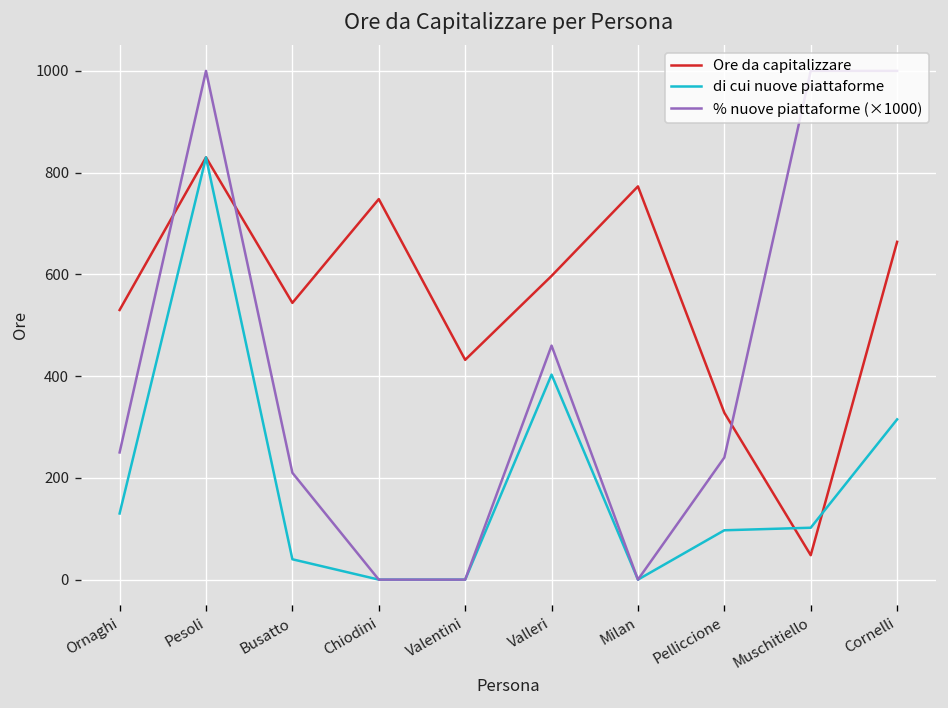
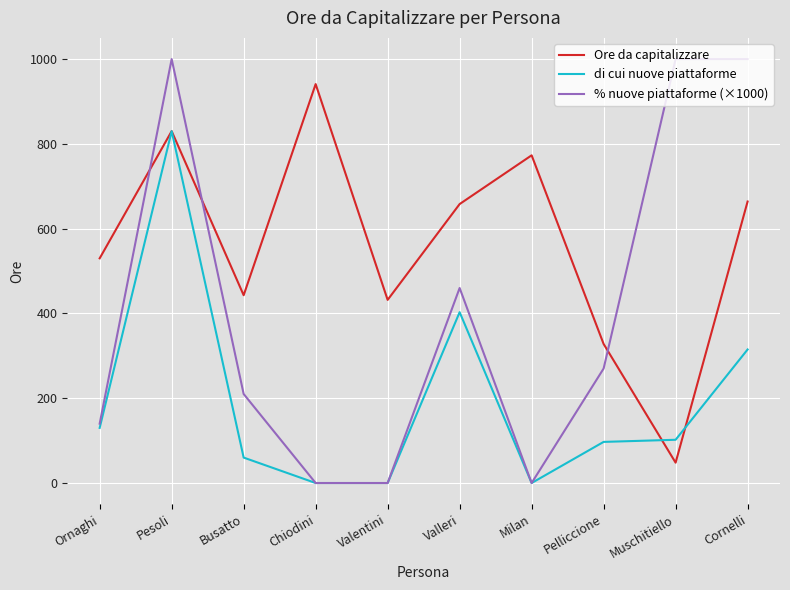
  {
    "Ore da capitalizzare": {
      "Ornaghi": 530,
-     "Busatto": 540,
-     "Chiodini": 750,
+     "Busatto": 440,
+     "Chiodini": 940,
      "Valentini": 430,
-     "Valleri": 600,
+     "Valleri": 660,
      "Milan": 770,
      "Pelliccione": 330,
      "Muschitiello": 50,
      "Cornelli": 660
    },
    "di cui nuove piattaforme": {
      "Ornaghi": 130,
-     "Busatto": 40,
+     "Busatto": 60,
      "Valleri": 400,
      "Pelliccione": 100,
      "Muschitiello": 100,
      "Cornelli": 320
    },
    "% nuove piattaforme (×1000)": {
-     "Ornaghi": 250,
+     "Ornaghi": 140,
      "Pesoli": 1000,
      "Busatto": 210,
      "Valleri": 460,
-     "Pelliccione": 240
+     "Pelliccione": 270
    }
  }
